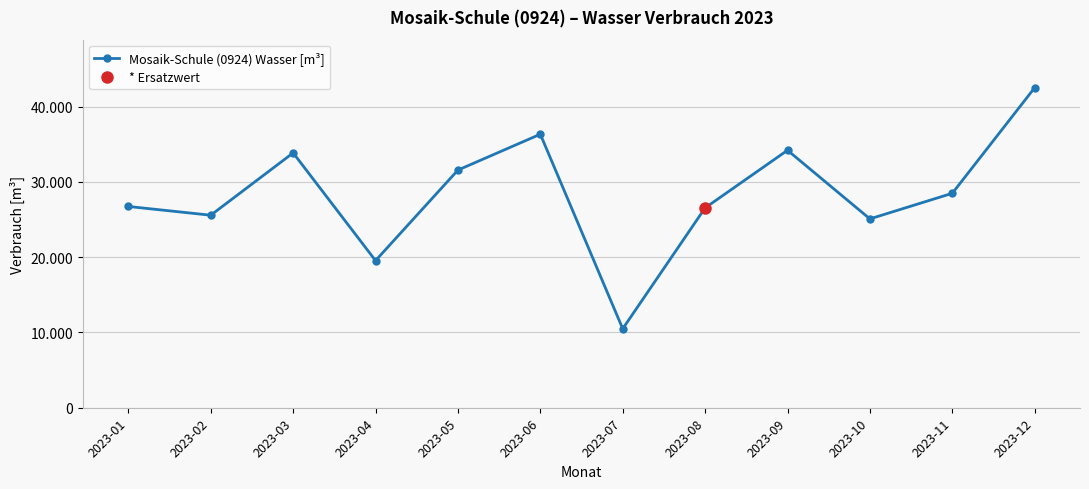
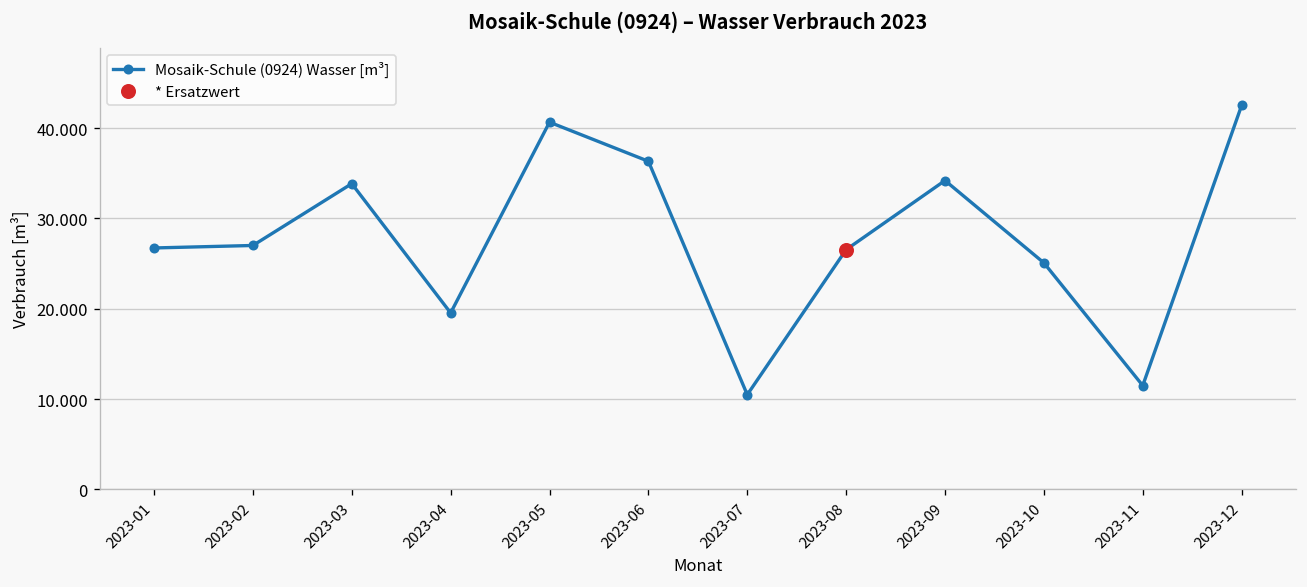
  {
    "Mosaik-Schule (0924) Wasser [m³]": {
      "2023-01": 27,
-     "2023-02": 26,
+     "2023-02": 27,
      "2023-03": 34,
      "2023-04": 20,
-     "2023-05": 32,
+     "2023-05": 41,
      "2023-06": 36,
      "2023-07": 10,
      "2023-09": 34,
      "2023-10": 25,
-     "2023-11": 28,
+     "2023-11": 12,
      "2023-12": 43
    }
  }
